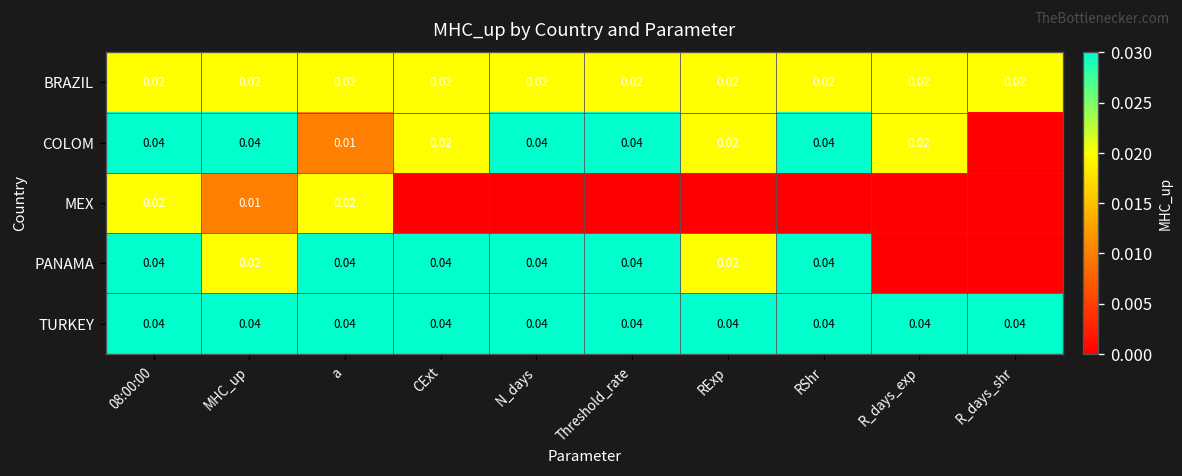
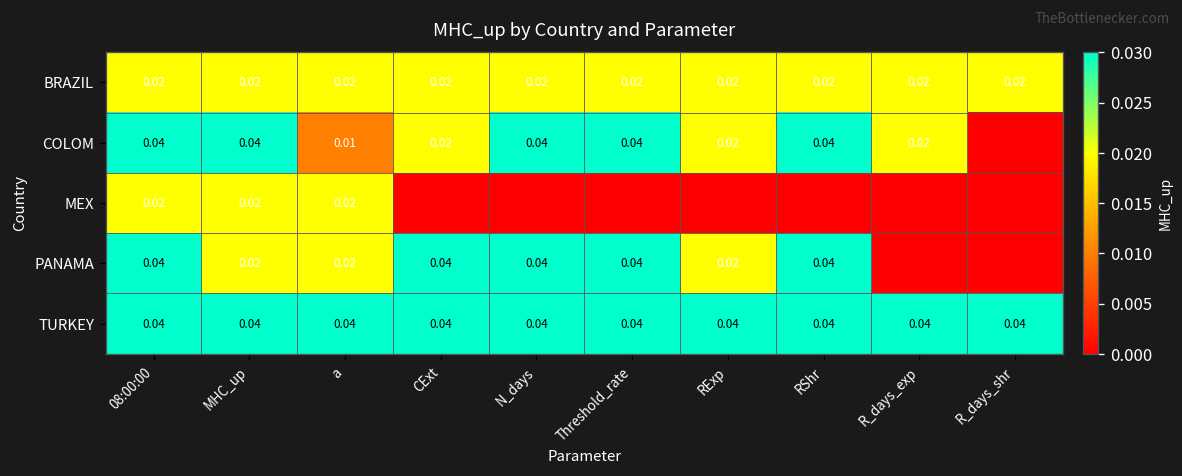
  {
    "BRAZIL": {
      "08:00:00": 0.02,
      "MHC_up": 0.02,
      "a": 0.02,
      "CExt": 0.02,
      "N_days": 0.02,
      "Threshold_rate": 0.02,
      "RExp": 0.02,
      "RShr": 0.02,
      "R_days_exp": 0.02,
      "R_days_shr": 0.02
    },
    "COLOM": {
      "08:00:00": 0.04,
      "MHC_up": 0.04,
      "a": 0.01,
      "CExt": 0.02,
      "N_days": 0.04,
      "Threshold_rate": 0.04,
      "RExp": 0.02,
      "RShr": 0.04,
      "R_days_exp": 0.02
    },
    "MEX": {
      "08:00:00": 0.02,
-     "MHC_up": 0.01,
+     "MHC_up": 0.02,
      "a": 0.02
    },
    "PANAMA": {
      "08:00:00": 0.04,
      "MHC_up": 0.02,
-     "a": 0.04,
+     "a": 0.02,
      "CExt": 0.04,
      "N_days": 0.04,
      "Threshold_rate": 0.04,
      "RExp": 0.02,
      "RShr": 0.04
    },
    "TURKEY": {
      "08:00:00": 0.04,
      "MHC_up": 0.04,
      "a": 0.04,
      "CExt": 0.04,
      "N_days": 0.04,
      "Threshold_rate": 0.04,
      "RExp": 0.04,
      "RShr": 0.04,
      "R_days_exp": 0.04,
      "R_days_shr": 0.04
    }
  }
